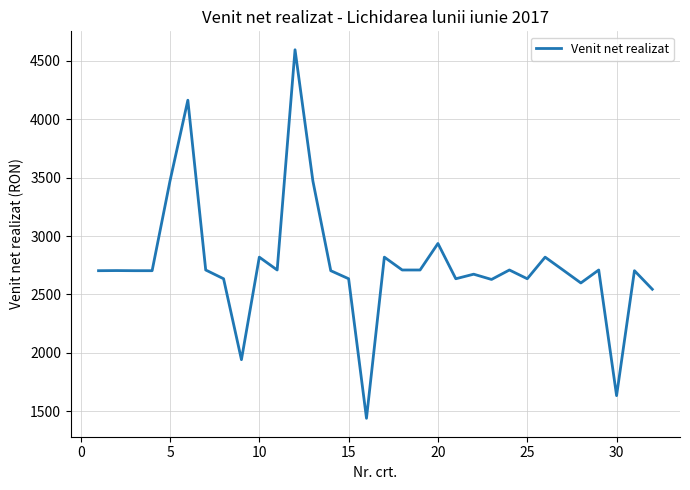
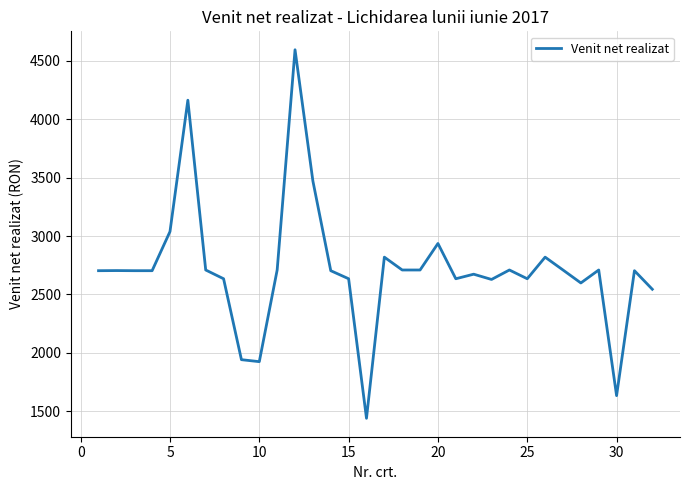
  {
-   "5": 3470,
-   "10": 2820,
+   "5": 3040,
+   "10": 1920,
    "15": 2630,
    "20": 2940,
    "25": 2630,
    "30": 1630
  }
